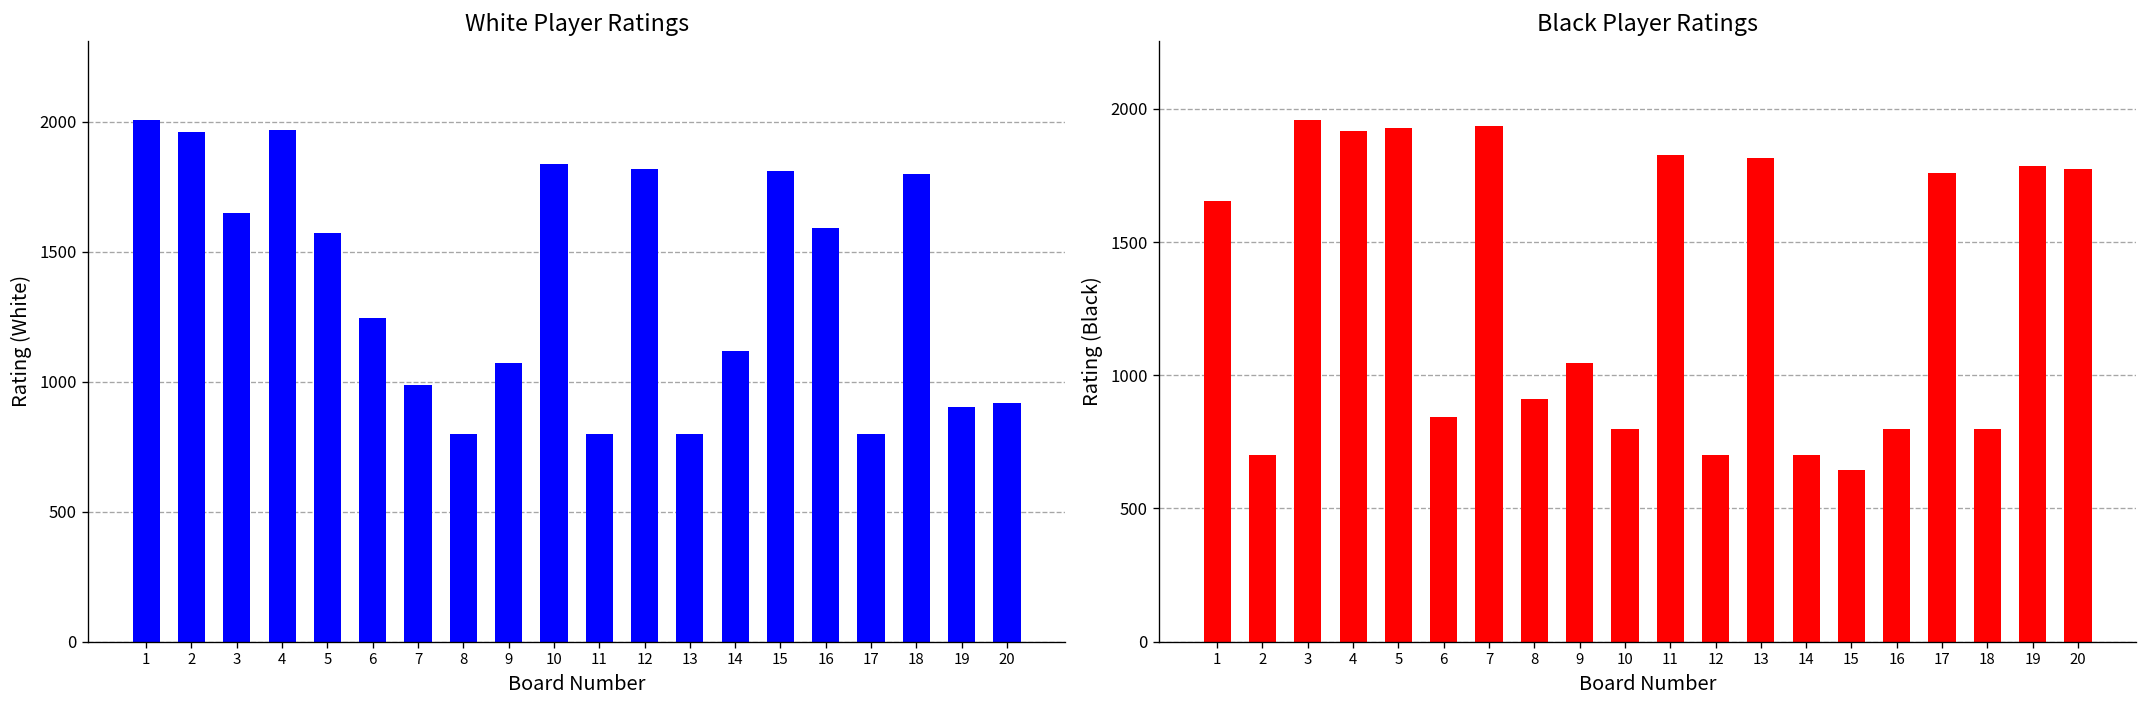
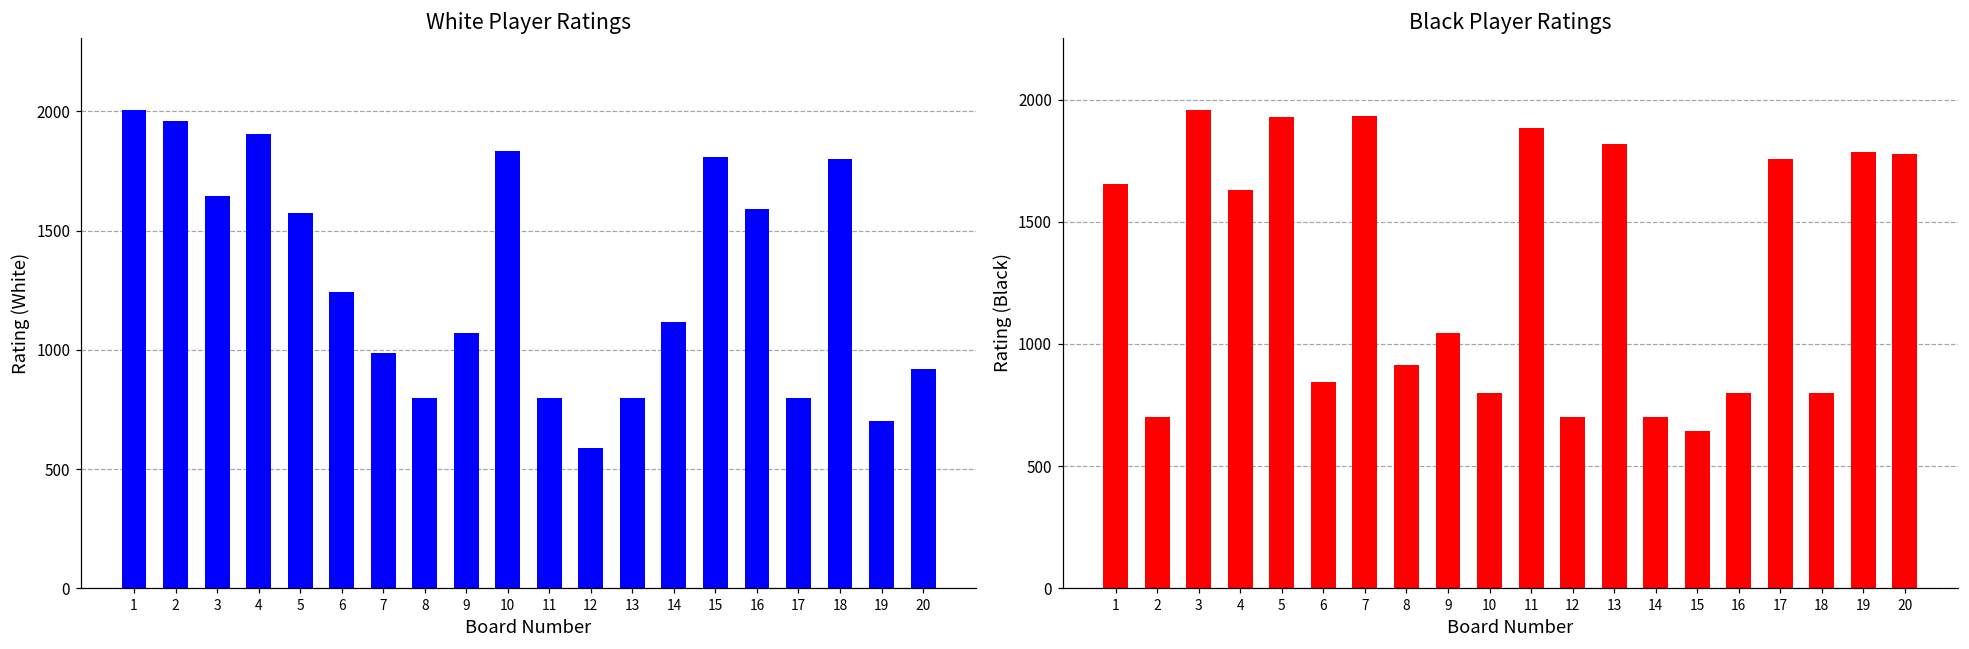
  {
    "White Player Ratings": {
      "1": 2010,
      "2": 1960,
      "3": 1650,
-     "4": 1970,
+     "4": 1910,
      "5": 1570,
      "6": 1240,
      "7": 990,
      "8": 800,
      "9": 1070,
      "10": 1840,
      "11": 800,
-     "12": 1820,
+     "12": 590,
      "13": 800,
      "14": 1120,
      "15": 1810,
      "16": 1590,
      "17": 800,
      "18": 1800,
-     "19": 900,
+     "19": 700,
      "20": 920
    },
    "Black Player Ratings": {
      "1": 1660,
      "2": 700,
      "3": 1960,
-     "4": 1920,
+     "4": 1630,
      "5": 1930,
      "6": 840,
      "7": 1940,
      "8": 910,
      "9": 1050,
      "10": 800,
-     "11": 1830,
+     "11": 1880,
      "12": 700,
      "13": 1820,
      "14": 700,
      "15": 640,
      "16": 800,
      "17": 1760,
      "18": 800,
      "19": 1790,
      "20": 1780
    }
  }
